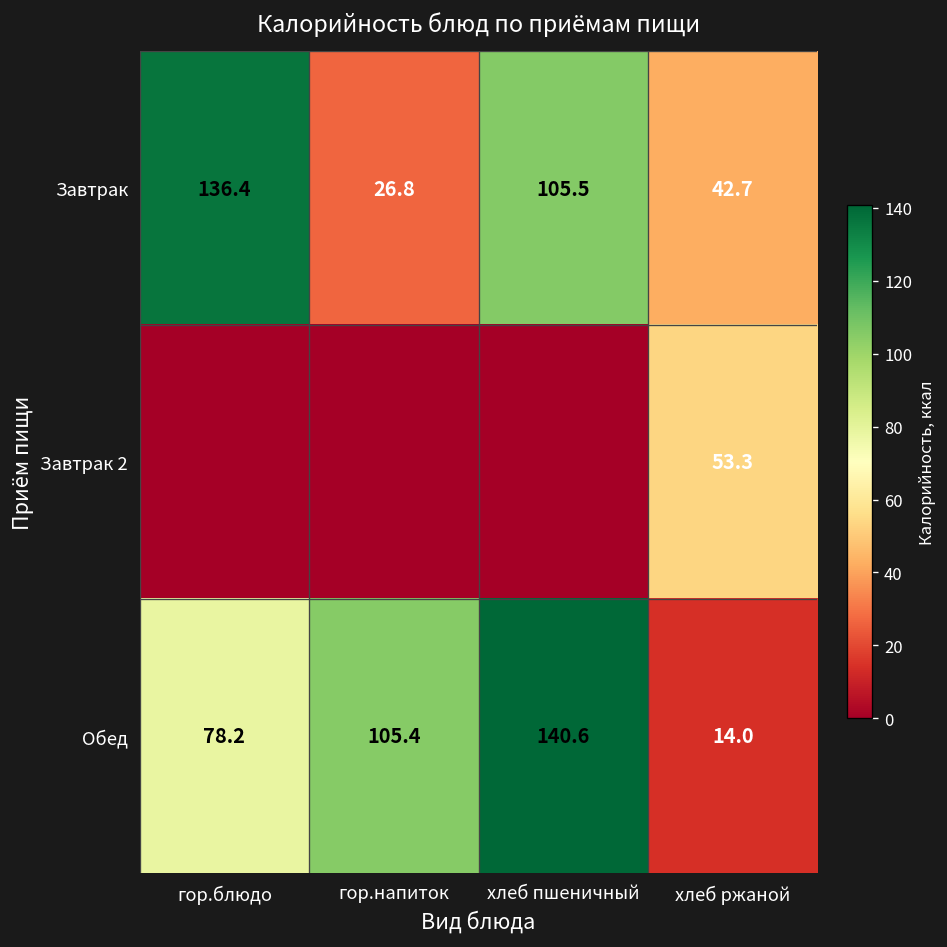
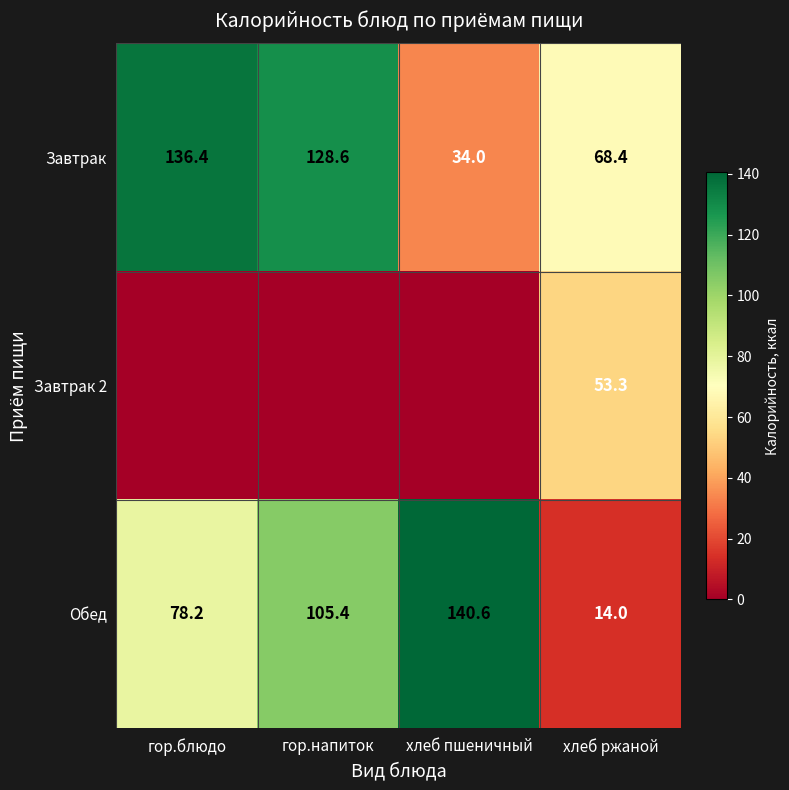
  {
    "Завтрак": {
      "гор.блюдо": 136.4,
-     "гор.напиток": 26.8,
-     "хлеб пшеничный": 105.5,
-     "хлеб ржаной": 42.7
+     "гор.напиток": 128.6,
+     "хлеб пшеничный": 34.0,
+     "хлеб ржаной": 68.4
    },
    "Завтрак 2": {
      "хлеб ржаной": 53.3
    },
    "Обед": {
      "гор.блюдо": 78.2,
      "гор.напиток": 105.4,
      "хлеб пшеничный": 140.6,
      "хлеб ржаной": 14.0
    }
  }
